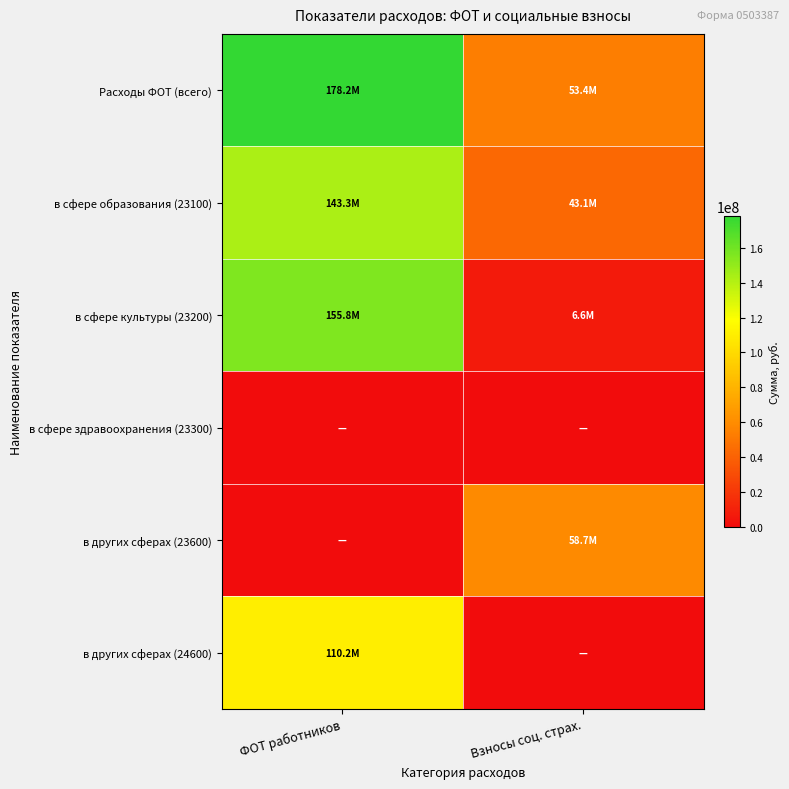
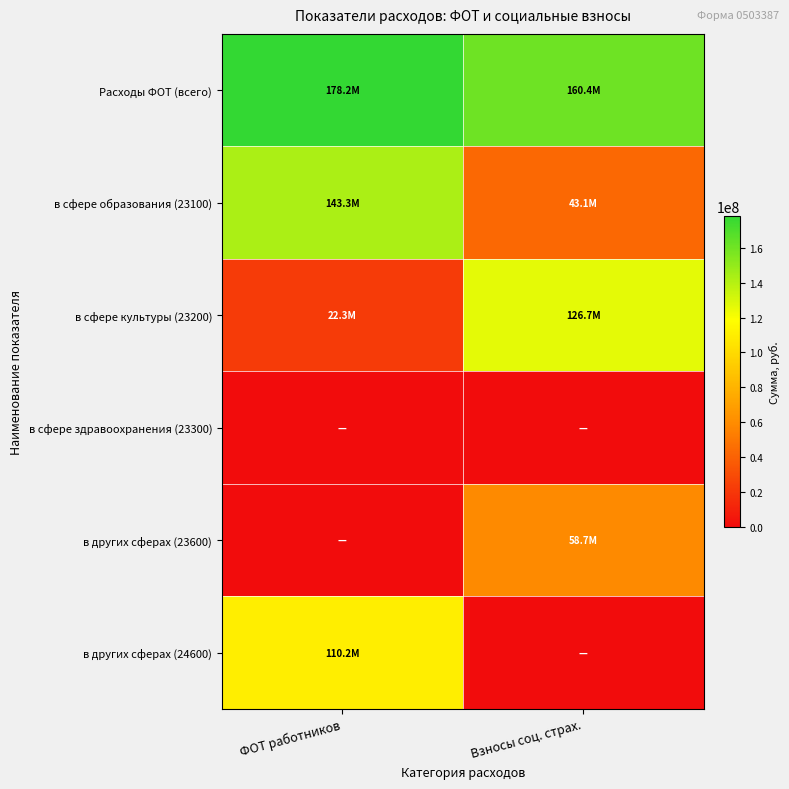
  {
    "Расходы ФОТ (всего)": {
      "ФОТ работников": "178.2M",
-     "Взносы соц. страх.": "53.4M"
+     "Взносы соц. страх.": "160.4M"
    },
    "в сфере образования (23100)": {
      "ФОТ работников": "143.3M",
      "Взносы соц. страх.": "43.1M"
    },
    "в сфере культуры (23200)": {
-     "ФОТ работников": "155.8M",
-     "Взносы соц. страх.": "6.6M"
+     "ФОТ работников": "22.3M",
+     "Взносы соц. страх.": "126.7M"
    },
    "в других сферах (23600)": {
      "Взносы соц. страх.": "58.7M"
    },
    "в других сферах (24600)": {
      "ФОТ работников": "110.2M"
    }
  }
